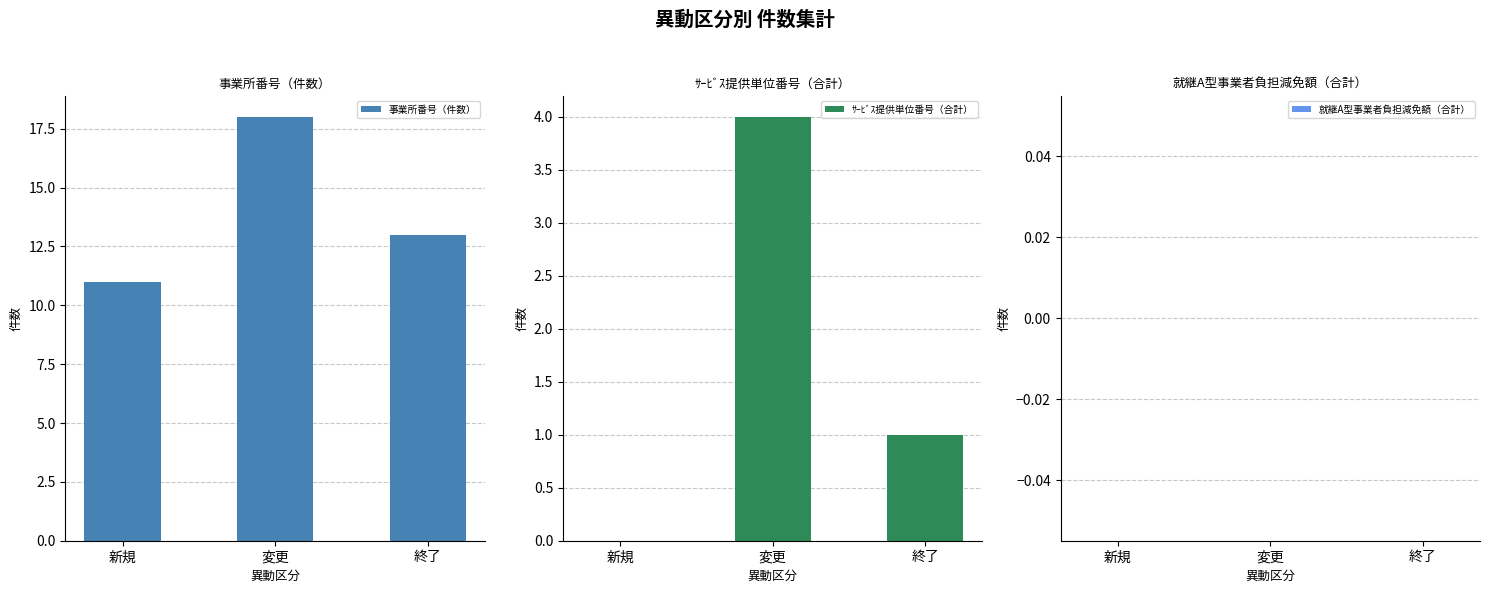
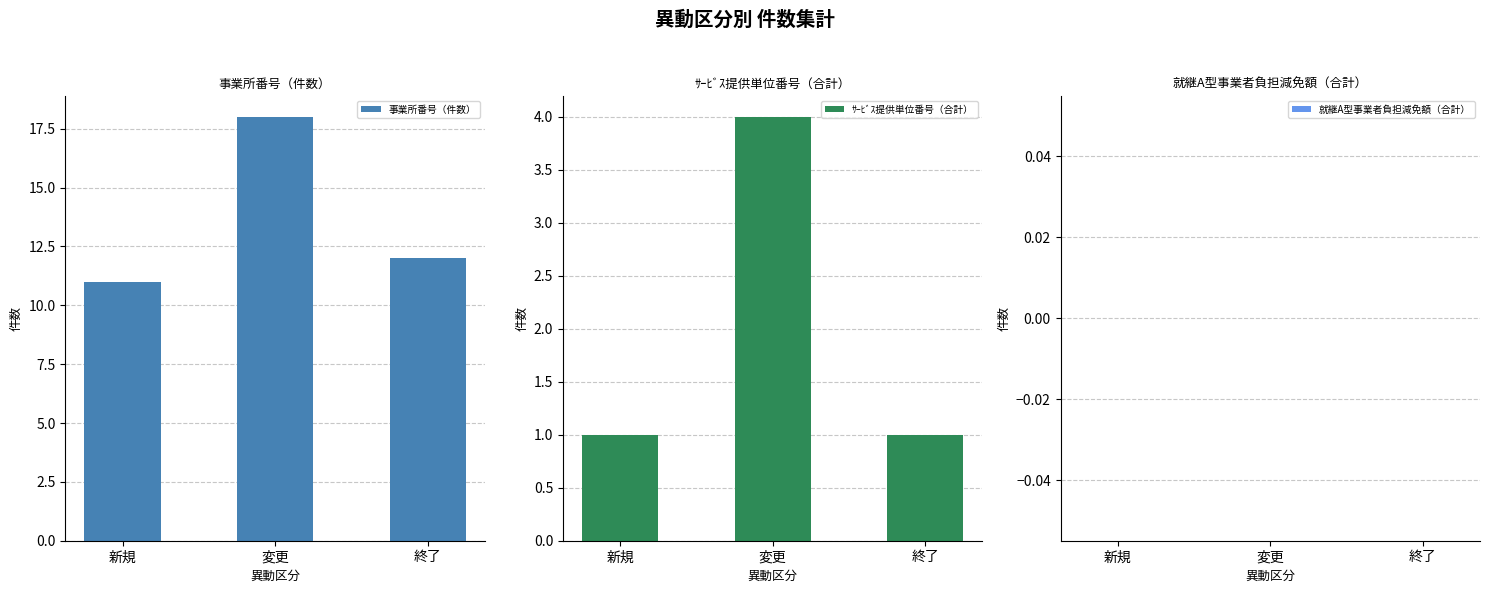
  {
    "事業所番号（件数）": {
      "新規": 11,
      "変更": 18,
-     "終了": 13
+     "終了": 12
    },
    "ｻｰﾋﾞｽ提供単位番号（合計）": {
-     "新規": 0,
+     "新規": 1,
      "変更": 4,
      "終了": 1
    },
    "就継A型事業者負担減免額（合計）": {
      "新規": 0.000,
      "変更": 0.000,
      "終了": 0.000
    }
  }
